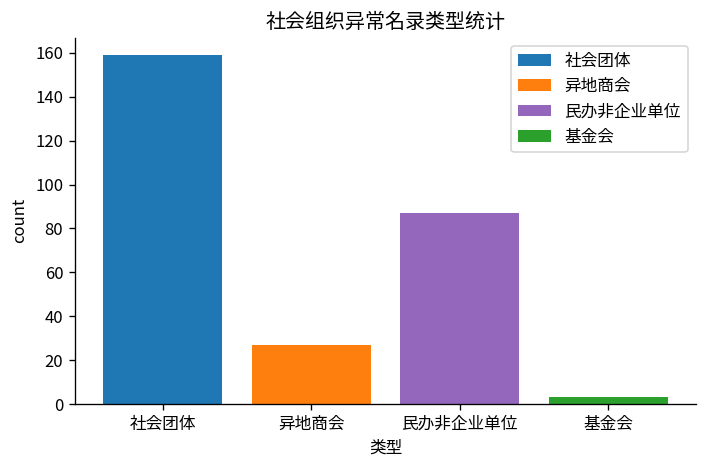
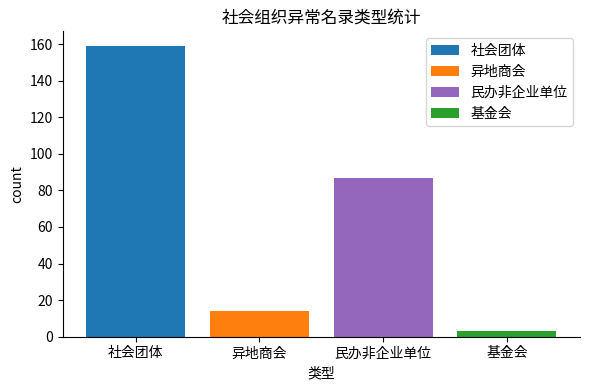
  {
    "社会团体": 159,
-   "异地商会": 27,
+   "异地商会": 14,
    "民办非企业单位": 87,
    "基金会": 3
  }
